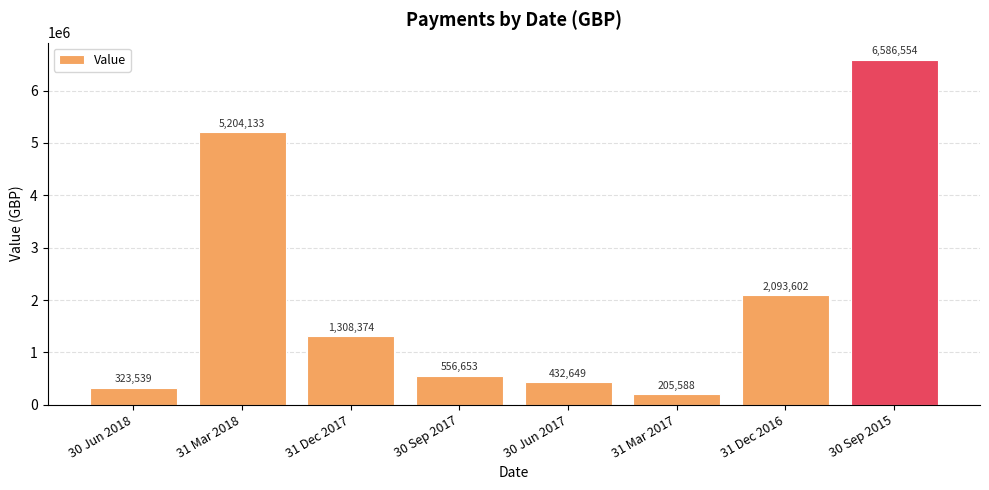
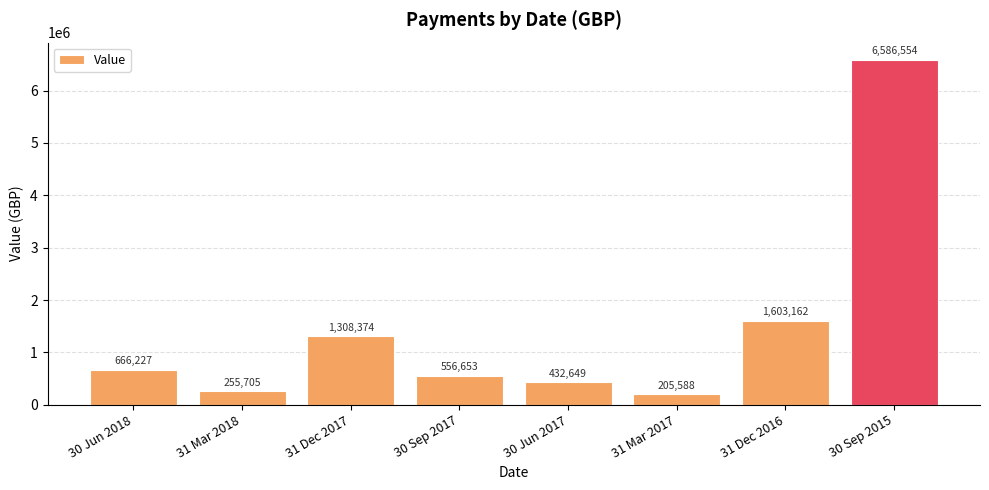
  {
-   "30 Jun 2018": "323,539",
-   "31 Mar 2018": "5,204,133",
+   "30 Jun 2018": "666,227",
+   "31 Mar 2018": "255,705",
    "31 Dec 2017": "1,308,374",
    "30 Sep 2017": "556,653",
    "30 Jun 2017": "432,649",
    "31 Mar 2017": "205,588",
-   "31 Dec 2016": "2,093,602",
+   "31 Dec 2016": "1,603,162",
    "30 Sep 2015": "6,586,554"
  }
